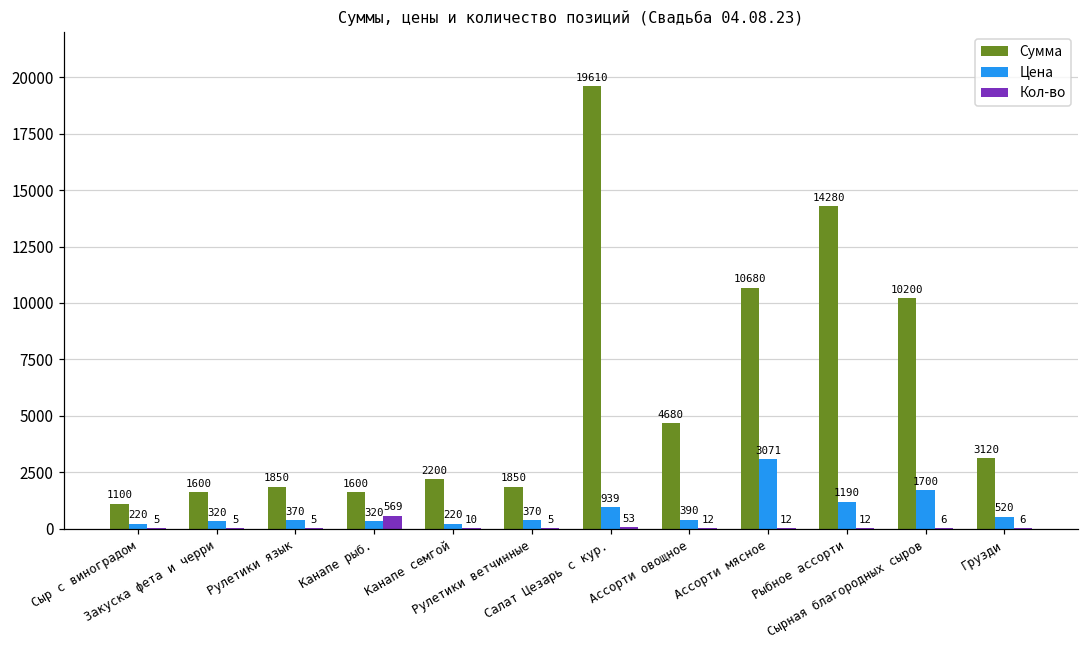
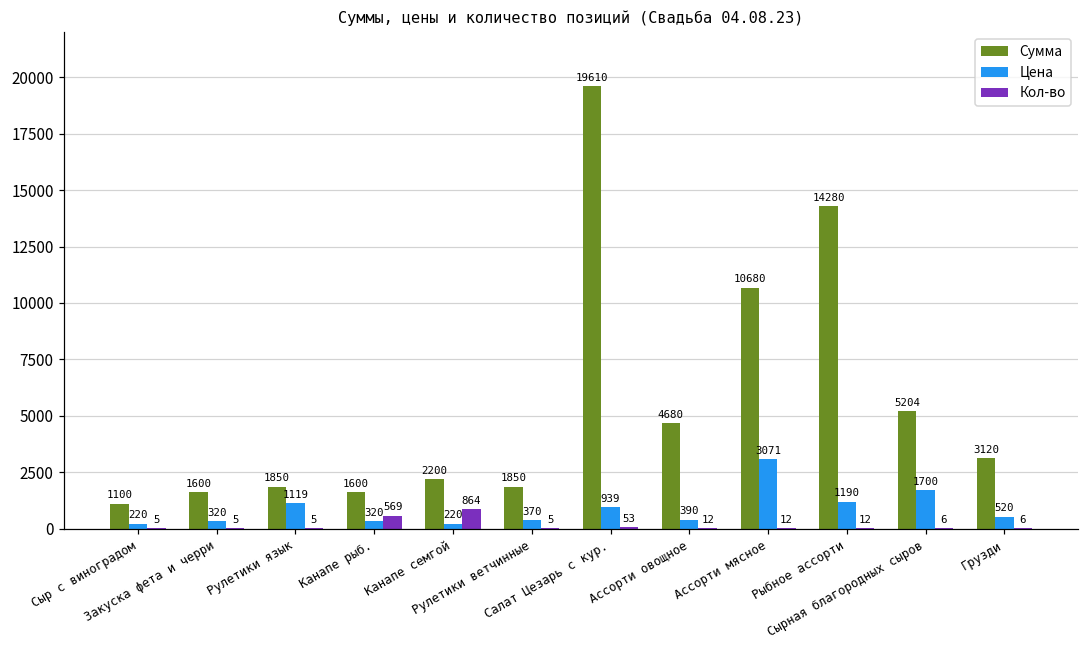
  {
    "Сумма": {
      "Сыр с виноградом": 1100,
      "Закуска фета и черри": 1600,
      "Рулетики язык": 1850,
      "Канапе рыб.": 1600,
      "Канапе семгой": 2200,
      "Рулетики ветчинные": 1850,
      "Салат Цезарь с кур.": 19610,
      "Ассорти овощное": 4680,
      "Ассорти мясное": 10680,
      "Рыбное ассорти": 14280,
-     "Сырная благородных сыров": 10200,
+     "Сырная благородных сыров": 5204,
      "Грузди": 3120
    },
    "Цена": {
      "Сыр с виноградом": 220,
      "Закуска фета и черри": 320,
-     "Рулетики язык": 370,
+     "Рулетики язык": 1119,
      "Канапе рыб.": 320,
      "Канапе семгой": 220,
      "Рулетики ветчинные": 370,
      "Салат Цезарь с кур.": 939,
      "Ассорти овощное": 390,
      "Ассорти мясное": 3071,
      "Рыбное ассорти": 1190,
      "Сырная благородных сыров": 1700,
      "Грузди": 520
    },
    "Кол-во": {
      "Сыр с виноградом": 5,
      "Закуска фета и черри": 5,
      "Рулетики язык": 5,
      "Канапе рыб.": 569,
-     "Канапе семгой": 10,
+     "Канапе семгой": 864,
      "Рулетики ветчинные": 5,
      "Салат Цезарь с кур.": 53,
      "Ассорти овощное": 12,
      "Ассорти мясное": 12,
      "Рыбное ассорти": 12,
      "Сырная благородных сыров": 6,
      "Грузди": 6
    }
  }
